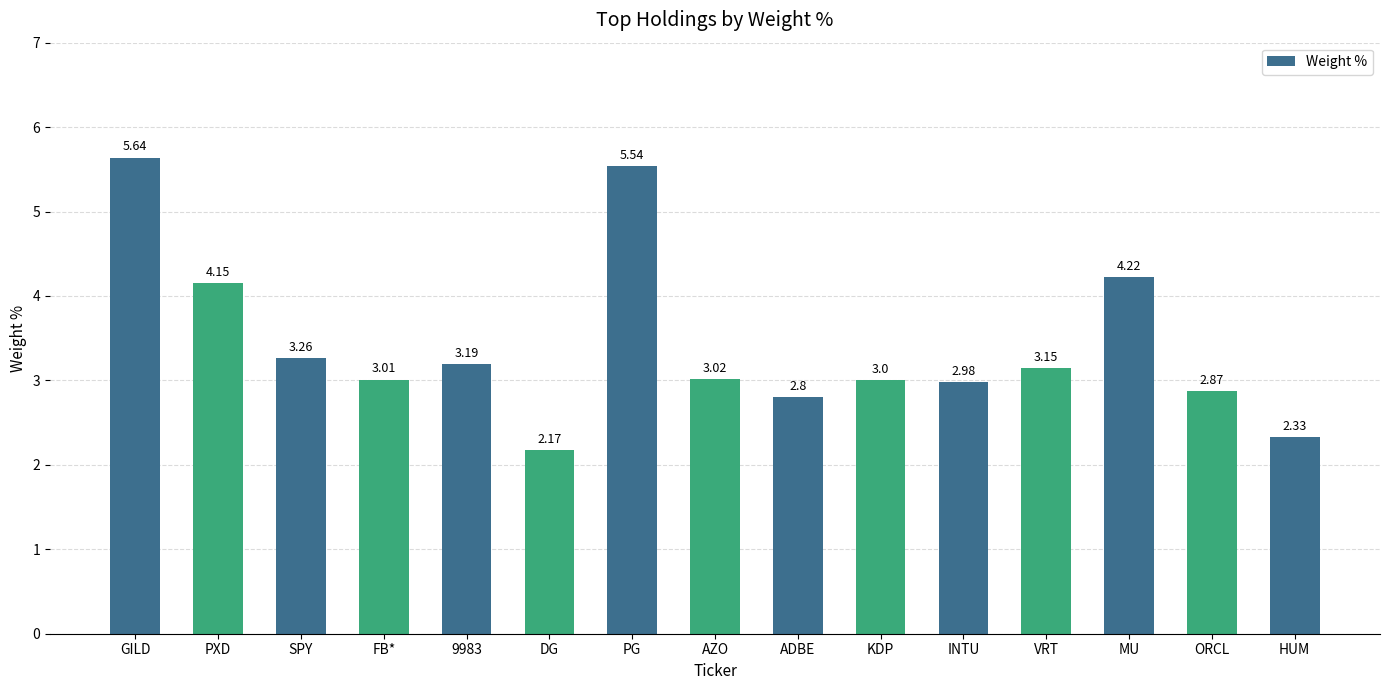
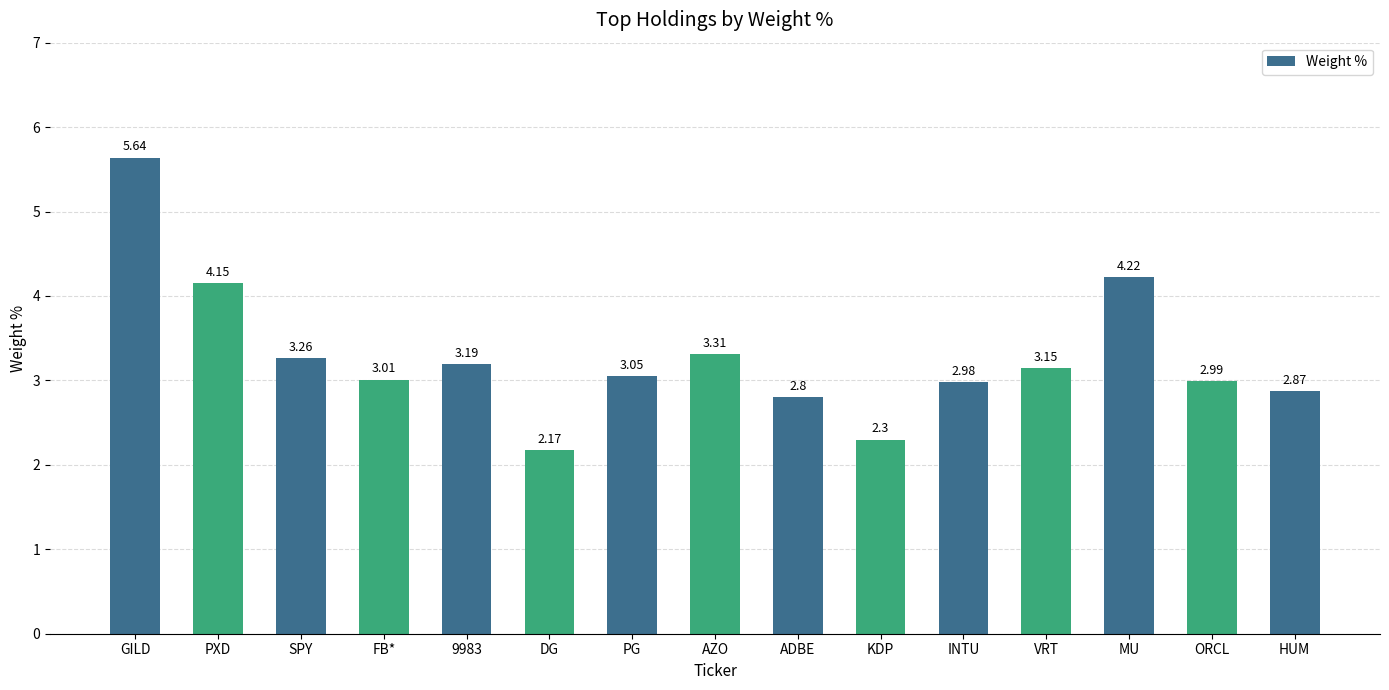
  {
    "GILD": 5.64,
    "PXD": 4.15,
    "SPY": 3.26,
    "FB*": 3.01,
    "9983": 3.19,
    "DG": 2.17,
-   "PG": 5.54,
-   "AZO": 3.02,
+   "PG": 3.05,
+   "AZO": 3.31,
    "ADBE": 2.8,
-   "KDP": 3.0,
+   "KDP": 2.3,
    "INTU": 2.98,
    "VRT": 3.15,
    "MU": 4.22,
-   "ORCL": 2.87,
-   "HUM": 2.33
+   "ORCL": 2.99,
+   "HUM": 2.87
  }
